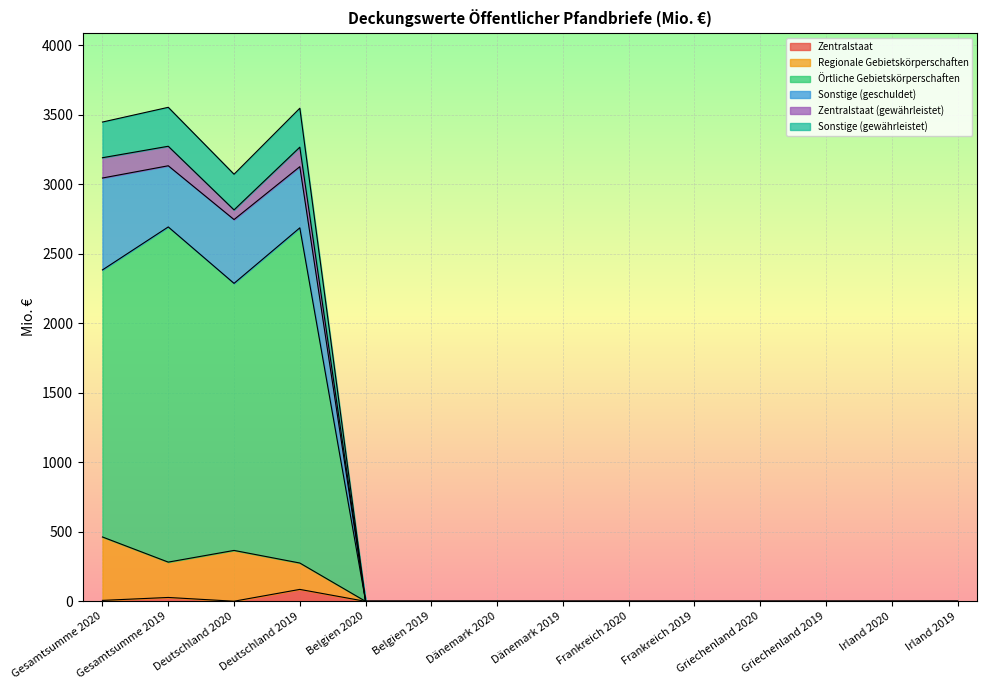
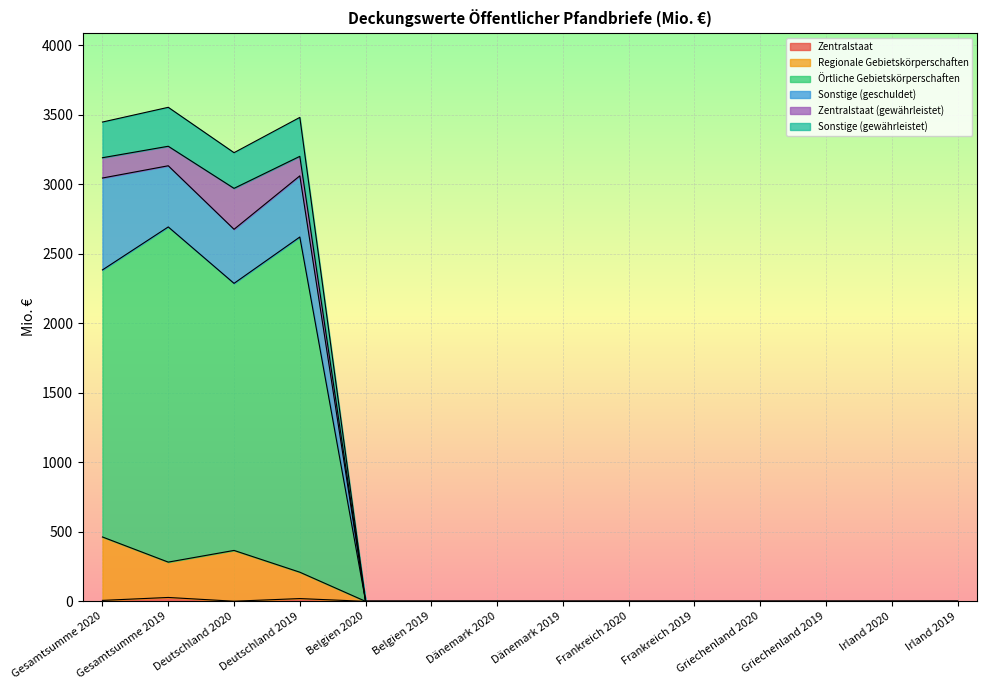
  {
    "Zentralstaat": {
      "Gesamtsumme 2020": 10,
      "Gesamtsumme 2019": 30,
      "Deutschland 2020": 0,
-     "Deutschland 2019": 90
+     "Deutschland 2019": 20
    },
    "Regionale Gebietskörperschaften": {
      "Gesamtsumme 2020": 460,
      "Gesamtsumme 2019": 250,
      "Deutschland 2020": 370,
      "Deutschland 2019": 190
    },
    "Sonstige (geschuldet)": {
      "Gesamtsumme 2020": 660,
      "Gesamtsumme 2019": 440,
-     "Deutschland 2020": 460,
+     "Deutschland 2020": 390,
      "Deutschland 2019": 440
    },
    "Zentralstaat (gewährleistet)": {
      "Gesamtsumme 2020": 150,
      "Gesamtsumme 2019": 140,
-     "Deutschland 2020": 70,
+     "Deutschland 2020": 290,
      "Deutschland 2019": 140
    }
  }
